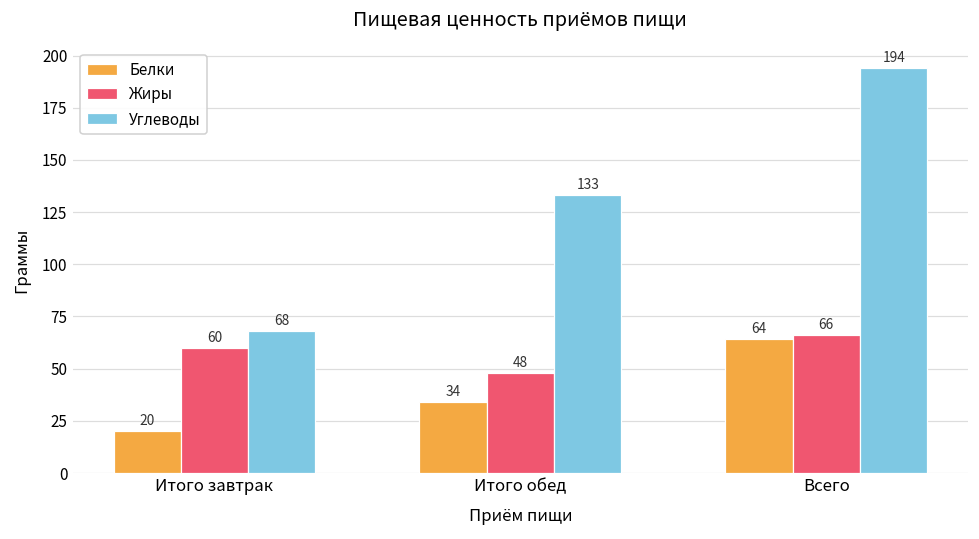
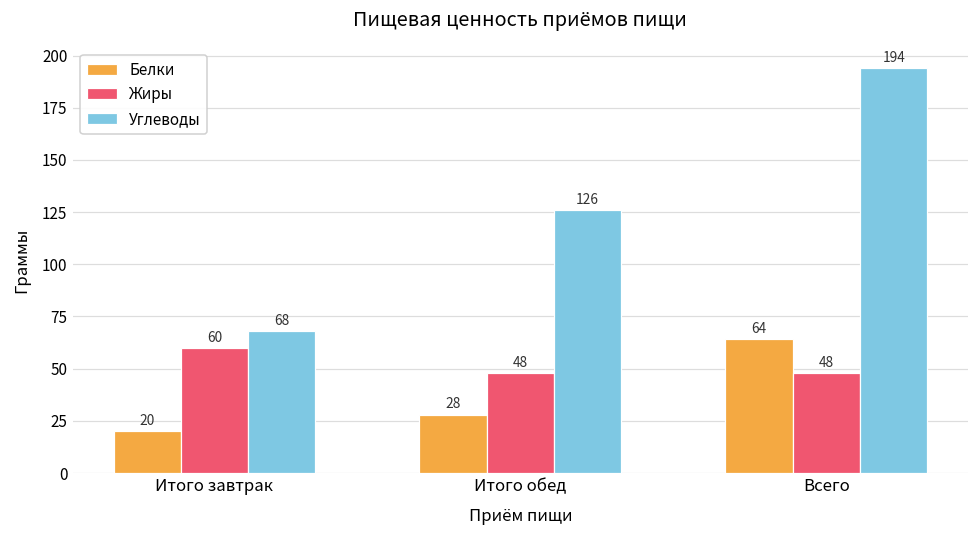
  {
    "Белки": {
      "Итого завтрак": 20,
-     "Итого обед": 34,
+     "Итого обед": 28,
      "Всего": 64
    },
    "Жиры": {
      "Итого завтрак": 60,
      "Итого обед": 48,
-     "Всего": 66
+     "Всего": 48
    },
    "Углеводы": {
      "Итого завтрак": 68,
-     "Итого обед": 133,
+     "Итого обед": 126,
      "Всего": 194
    }
  }
